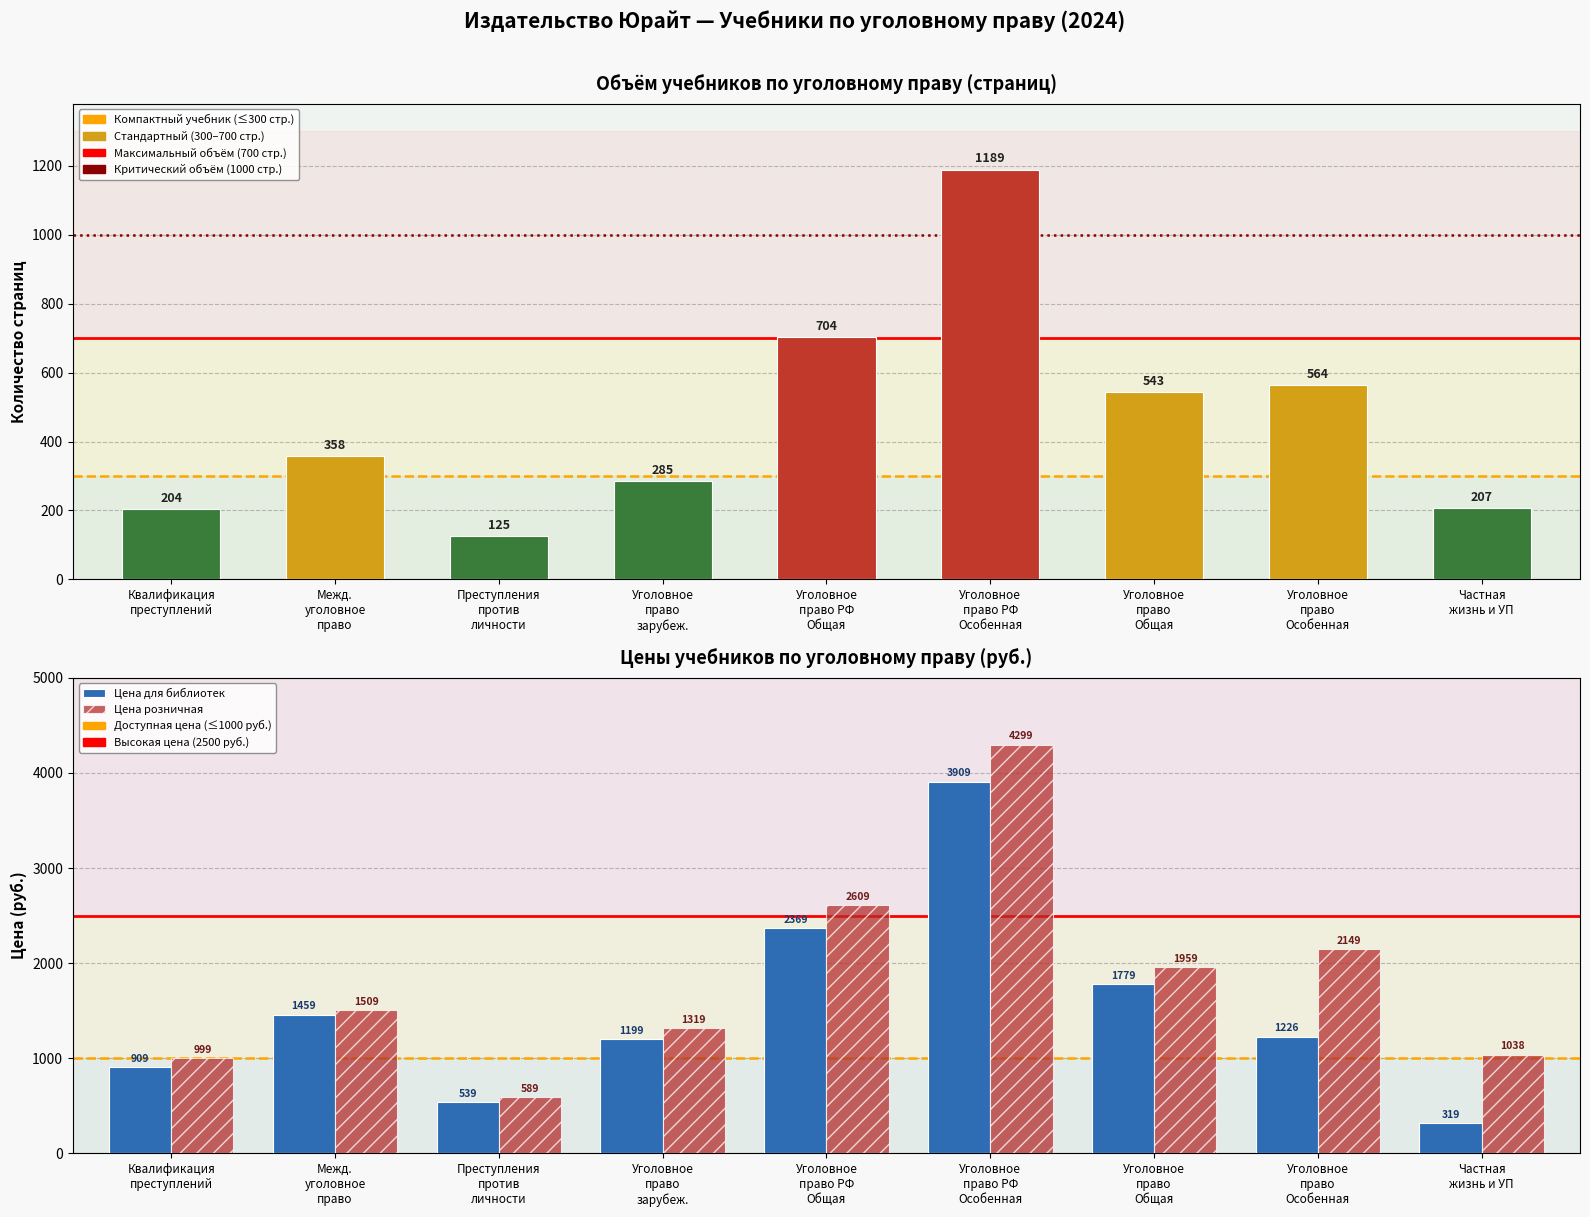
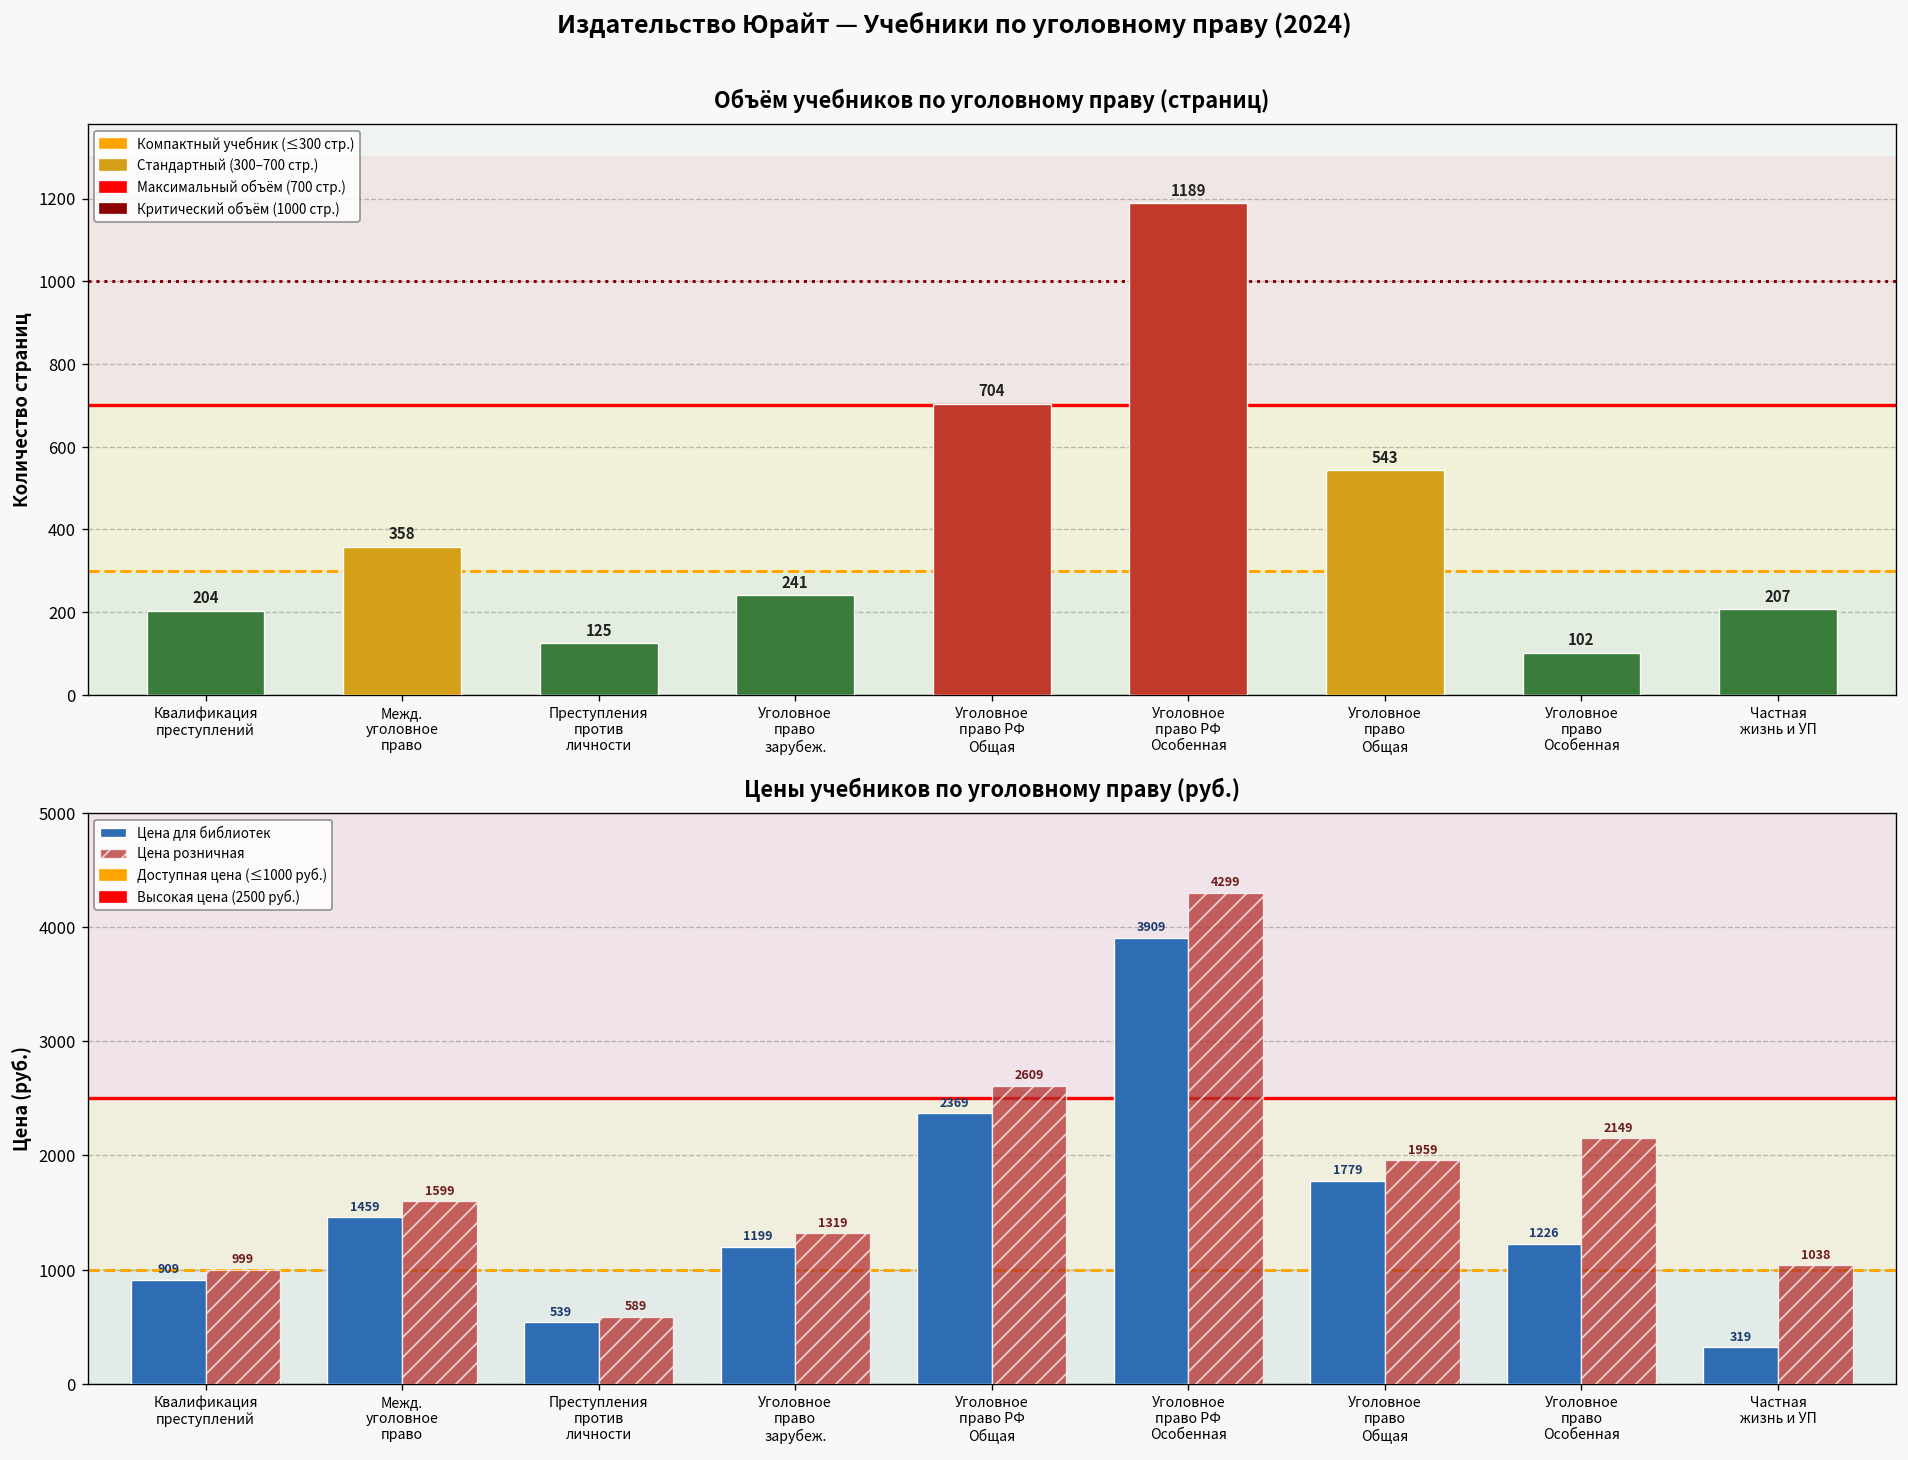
  {
    "Объём учебников по уголовному праву (страниц)": {
      "Квалификация преступлений": 204,
      "Межд. уголовное право": 358,
      "Преступления против личности": 125,
-     "Уголовное право зарубеж.": 285,
+     "Уголовное право зарубеж.": 241,
      "Уголовное право РФ Общая": 704,
      "Уголовное право РФ Особенная": 1189,
      "Уголовное право Общая": 543,
-     "Уголовное право Особенная": 564,
+     "Уголовное право Особенная": 102,
      "Частная жизнь и УП": 207
    },
    "Цены учебников по уголовному праву (руб.)": {
      "Цена для библиотек": {
        "Квалификация преступлений": 909,
        "Межд. уголовное право": 1459,
        "Преступления против личности": 539,
        "Уголовное право зарубеж.": 1199,
        "Уголовное право РФ Общая": 2369,
        "Уголовное право РФ Особенная": 3909,
        "Уголовное право Общая": 1779,
        "Уголовное право Особенная": 1226,
        "Частная жизнь и УП": 319
      },
      "Цена розничная": {
        "Квалификация преступлений": 999,
-       "Межд. уголовное право": 1509,
+       "Межд. уголовное право": 1599,
        "Преступления против личности": 589,
        "Уголовное право зарубеж.": 1319,
        "Уголовное право РФ Общая": 2609,
        "Уголовное право РФ Особенная": 4299,
        "Уголовное право Общая": 1959,
        "Уголовное право Особенная": 2149,
        "Частная жизнь и УП": 1038
      }
    }
  }
